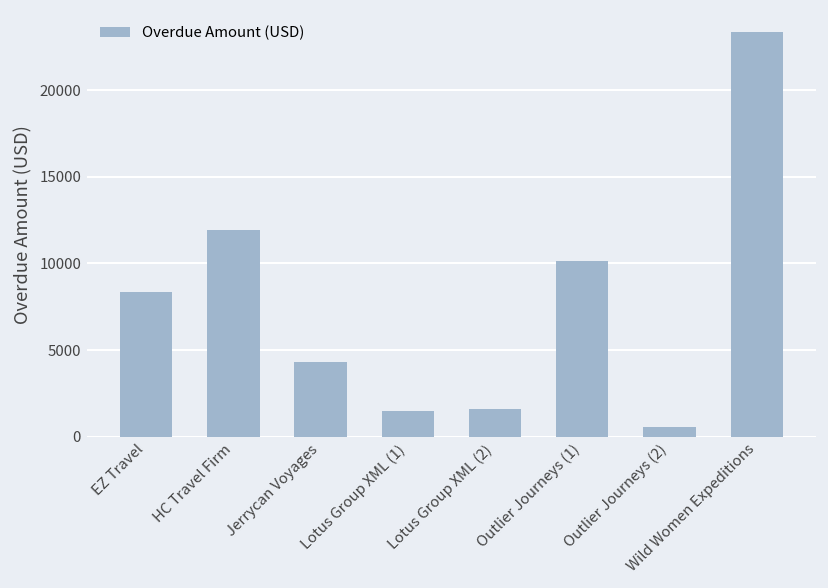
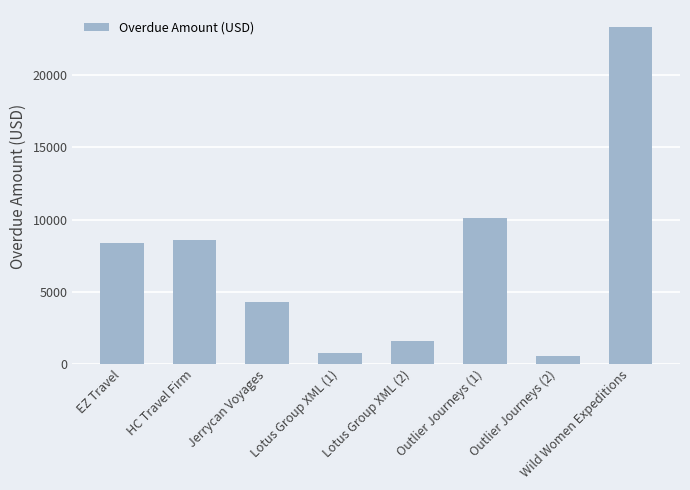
  {
    "EZ Travel": 8300,
-   "HC Travel Firm": 11900,
+   "HC Travel Firm": 8600,
    "Jerrycan Voyages": 4300,
-   "Lotus Group XML (1)": 1500,
+   "Lotus Group XML (1)": 700,
    "Lotus Group XML (2)": 1600,
    "Outlier Journeys (1)": 10100,
    "Outlier Journeys (2)": 600,
    "Wild Women Expeditions": 23400
  }
